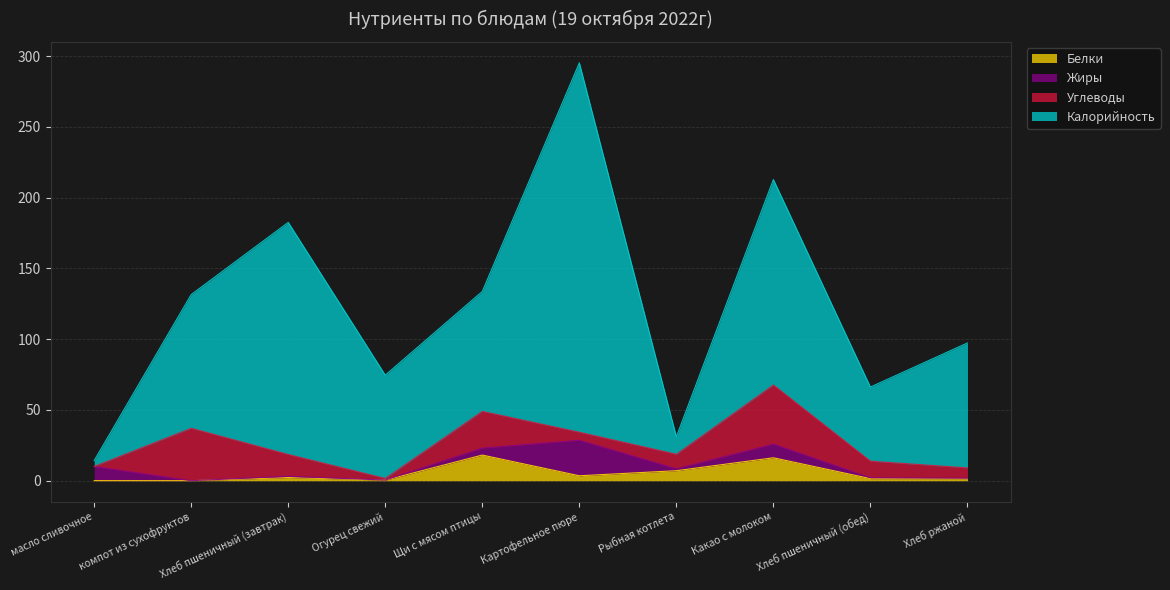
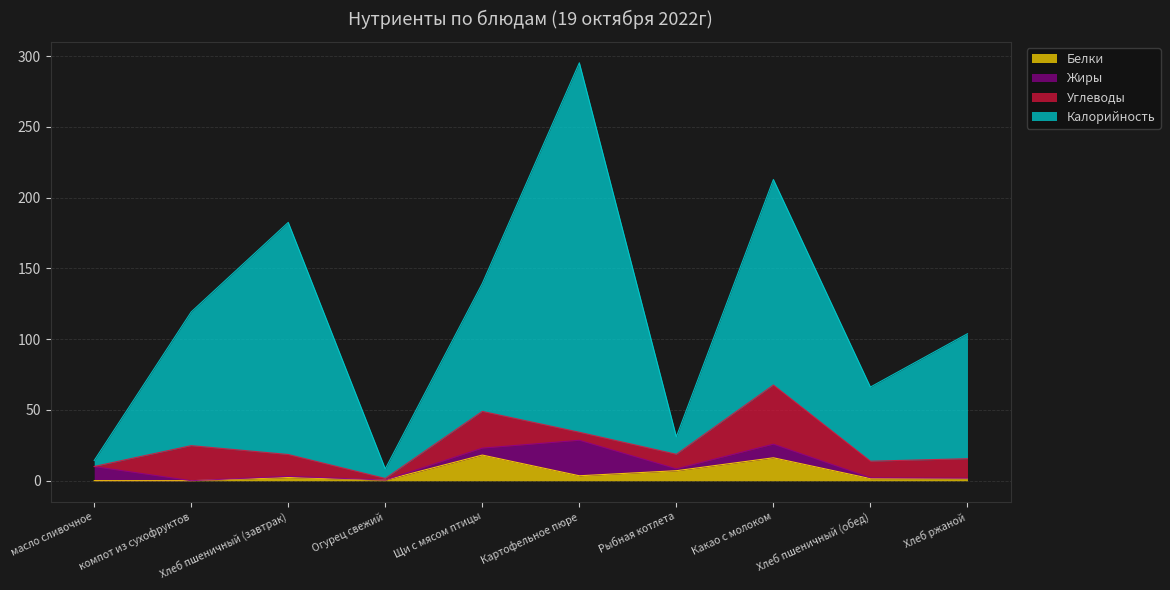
  {
    "Белки": {
      "масло сливочное": 0,
      "Щи с мясом птицы": 18,
      "Картофельное пюре": 4,
      "Какао с молоком": 16
    },
    "Жиры": {
      "Щи с мясом птицы": 5,
      "Картофельное пюре": 25,
      "Какао с молоком": 10
    },
    "Углеводы": {
-     "компот из сухофруктов": 37,
+     "компот из сухофруктов": 25,
      "Хлеб пшеничный (завтрак)": 15,
      "Щи с мясом птицы": 26,
      "Картофельное пюре": 6,
      "Рыбная котлета": 10,
      "Какао с молоком": 42,
      "Хлеб пшеничный (обед)": 12,
-     "Хлеб ржаной": 7
+     "Хлеб ржаной": 14
    },
    "Калорийность": {
      "масло сливочное": 4,
      "компот из сухофруктов": 95,
      "Хлеб пшеничный (завтрак)": 164,
-     "Огурец свежий": 73,
-     "Щи с мясом птицы": 85,
+     "Огурец свежий": 7,
+     "Щи с мясом птицы": 90,
      "Картофельное пюре": 261,
      "Рыбная котлета": 12,
      "Какао с молоком": 145,
      "Хлеб пшеничный (обед)": 52,
      "Хлеб ржаной": 88
    }
  }
